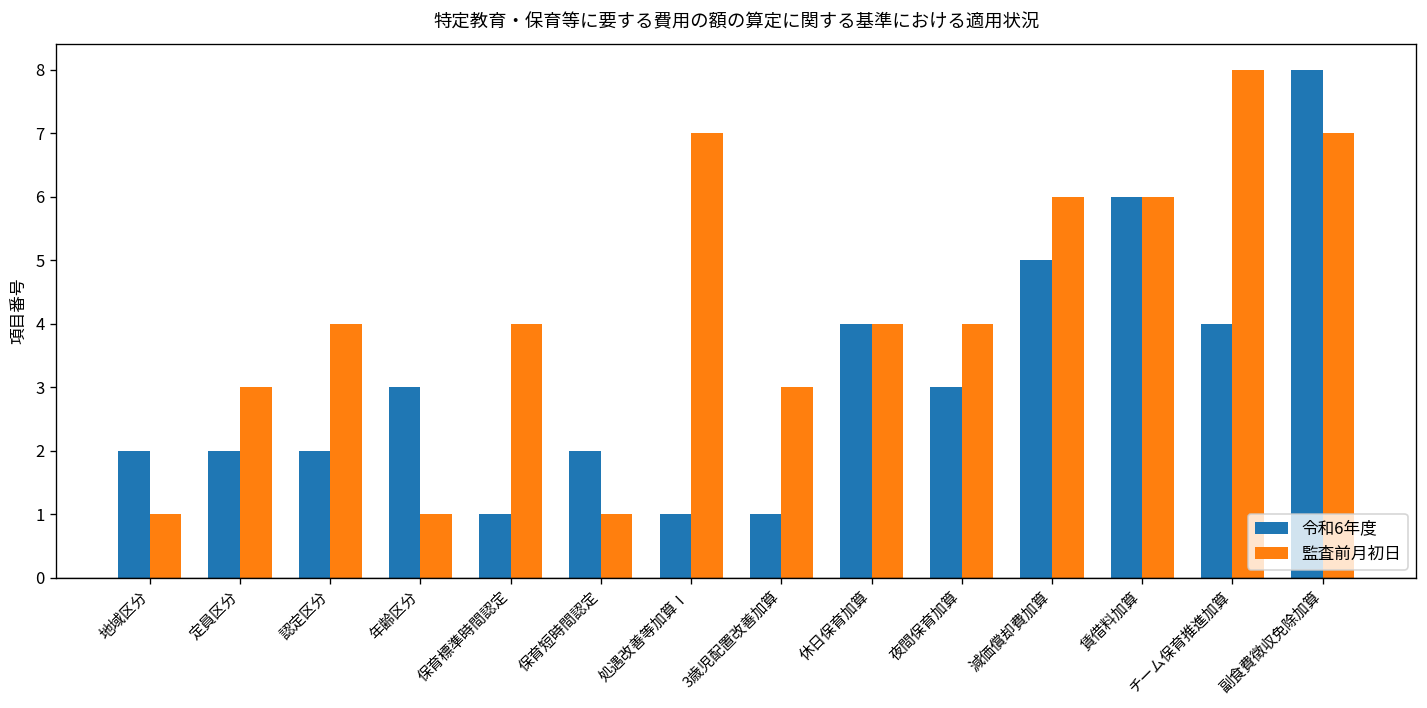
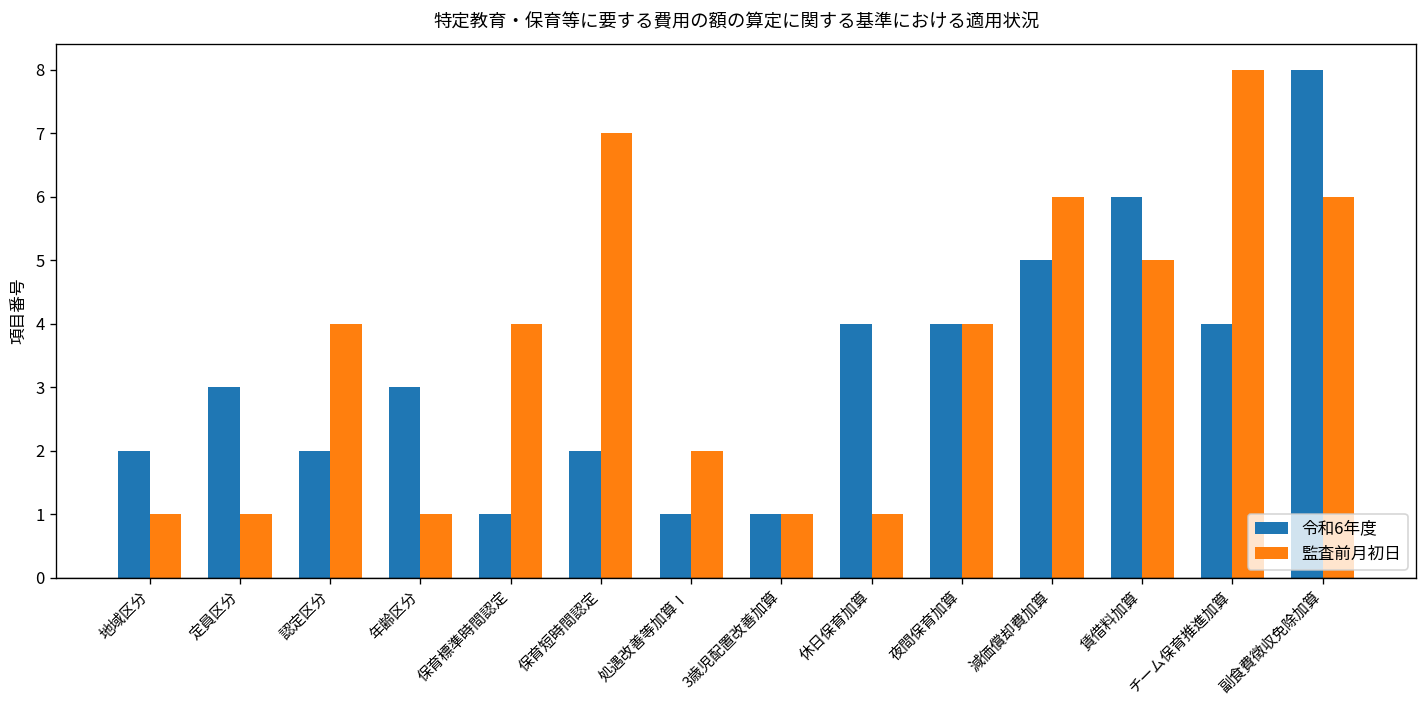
  {
    "令和6年度": {
      "地域区分": 2,
-     "定員区分": 2,
+     "定員区分": 3,
      "認定区分": 2,
      "年齢区分": 3,
      "保育標準時間認定": 1,
      "保育短時間認定": 2,
      "処遇改善等加算Ⅰ": 1,
      "3歳児配置改善加算": 1,
      "休日保育加算": 4,
-     "夜間保育加算": 3,
+     "夜間保育加算": 4,
      "減価償却費加算": 5,
      "賃借料加算": 6,
      "チーム保育推進加算": 4,
      "副食費徴収免除加算": 8
    },
    "監査前月初日": {
      "地域区分": 1,
-     "定員区分": 3,
+     "定員区分": 1,
      "認定区分": 4,
      "年齢区分": 1,
      "保育標準時間認定": 4,
-     "保育短時間認定": 1,
-     "処遇改善等加算Ⅰ": 7,
-     "3歳児配置改善加算": 3,
-     "休日保育加算": 4,
+     "保育短時間認定": 7,
+     "処遇改善等加算Ⅰ": 2,
+     "3歳児配置改善加算": 1,
+     "休日保育加算": 1,
      "夜間保育加算": 4,
      "減価償却費加算": 6,
-     "賃借料加算": 6,
+     "賃借料加算": 5,
      "チーム保育推進加算": 8,
-     "副食費徴収免除加算": 7
+     "副食費徴収免除加算": 6
    }
  }
